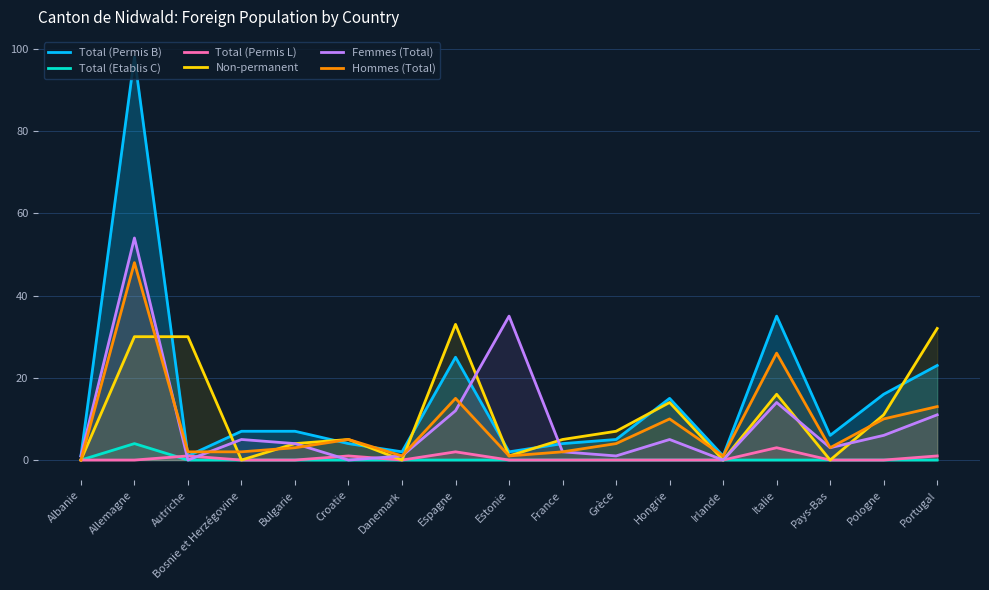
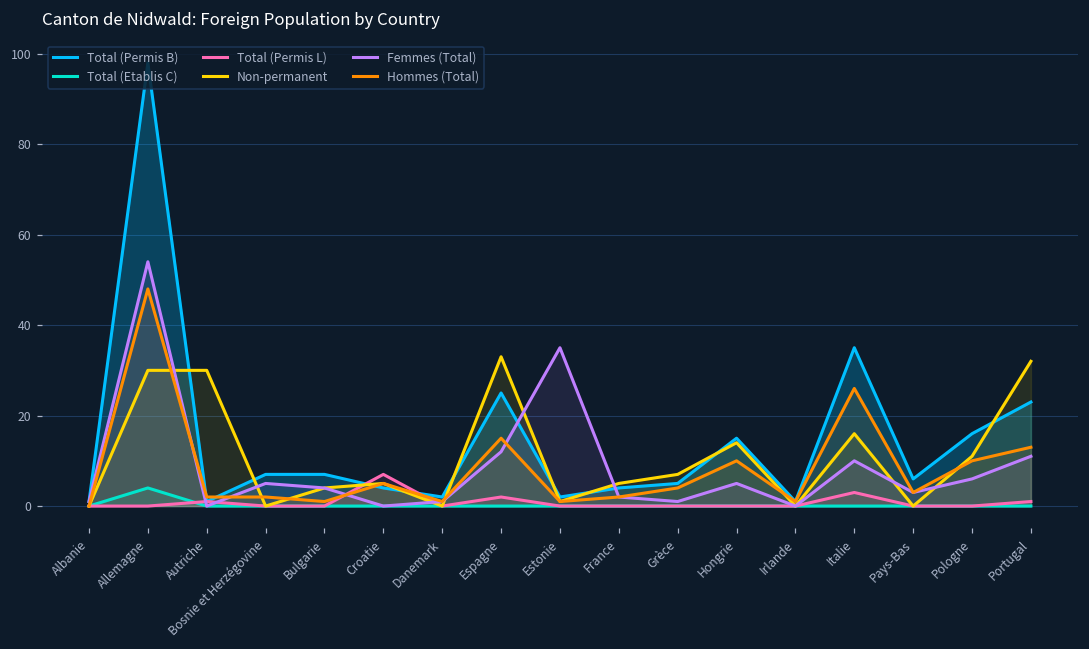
  {
    "Total (Permis B)": {
      "Bosnie et Herzégovine": 7,
      "Bulgarie": 7,
      "Croatie": 4,
      "Danemark": 2,
      "Espagne": 25,
      "Estonie": 2,
      "France": 4,
      "Grèce": 5,
      "Hongrie": 15,
      "Italie": 35,
      "Pays-Bas": 6,
      "Pologne": 16,
      "Portugal": 23
    },
    "Total (Etablis C)": {
      "Allemagne": 4,
      "Espagne": 0,
      "Italie": 0,
      "Portugal": 0
    },
    "Total (Permis L)": {
      "Allemagne": 0,
-     "Croatie": 1,
+     "Croatie": 7,
      "Espagne": 2,
      "Italie": 3,
      "Portugal": 1
    },
    "Non-permanent": {
      "Allemagne": 30,
      "Autriche": 30,
      "Espagne": 33,
      "France": 5,
      "Grèce": 7,
      "Hongrie": 14,
      "Italie": 16,
      "Pologne": 11,
      "Portugal": 32
    },
    "Femmes (Total)": {
      "Allemagne": 54,
      "Bosnie et Herzégovine": 5,
      "Espagne": 12,
      "Estonie": 35,
      "Grèce": 1,
      "Hongrie": 5,
-     "Italie": 14,
+     "Italie": 10,
      "Pologne": 6,
      "Portugal": 11
    },
    "Hommes (Total)": {
      "Allemagne": 48,
      "Autriche": 2,
      "Bosnie et Herzégovine": 2,
-     "Bulgarie": 3,
+     "Bulgarie": 1,
      "Espagne": 15,
      "Grèce": 4,
      "Hongrie": 10,
      "Italie": 26,
      "Pologne": 10,
      "Portugal": 13
    }
  }
